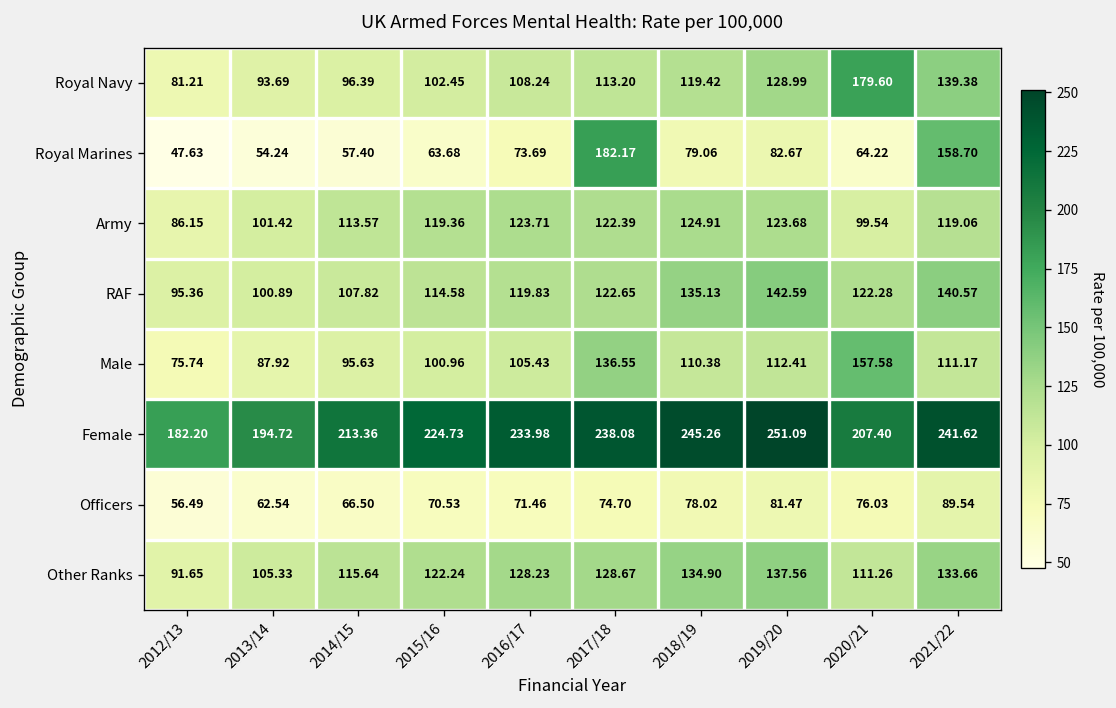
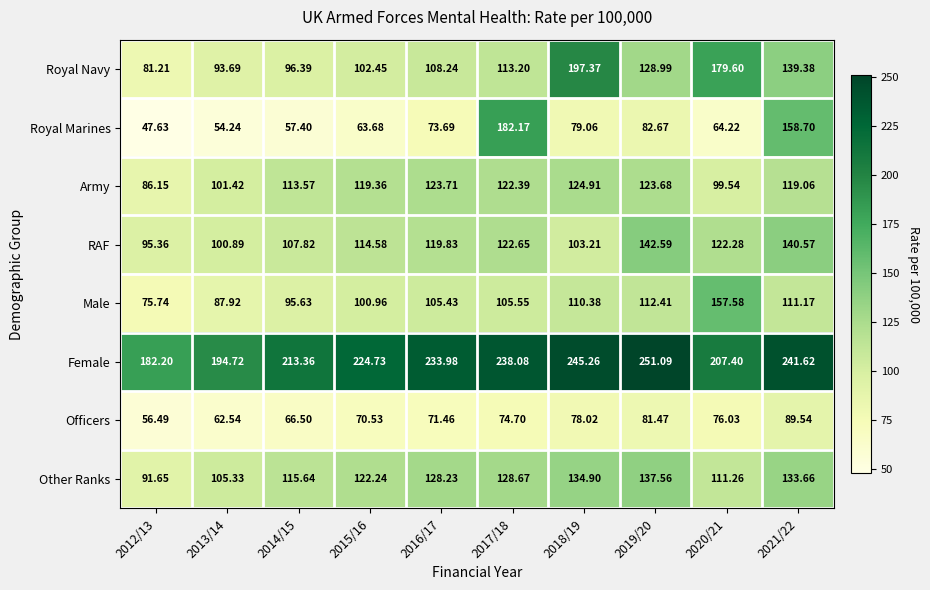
  {
    "Royal Navy": {
      "2012/13": 81.21,
      "2013/14": 93.69,
      "2014/15": 96.39,
      "2015/16": 102.45,
      "2016/17": 108.24,
      "2017/18": 113.20,
-     "2018/19": 119.42,
+     "2018/19": 197.37,
      "2019/20": 128.99,
      "2020/21": 179.60,
      "2021/22": 139.38
    },
    "Royal Marines": {
      "2012/13": 47.63,
      "2013/14": 54.24,
      "2014/15": 57.40,
      "2015/16": 63.68,
      "2016/17": 73.69,
      "2017/18": 182.17,
      "2018/19": 79.06,
      "2019/20": 82.67,
      "2020/21": 64.22,
      "2021/22": 158.70
    },
    "Army": {
      "2012/13": 86.15,
      "2013/14": 101.42,
      "2014/15": 113.57,
      "2015/16": 119.36,
      "2016/17": 123.71,
      "2017/18": 122.39,
      "2018/19": 124.91,
      "2019/20": 123.68,
      "2020/21": 99.54,
      "2021/22": 119.06
    },
    "RAF": {
      "2012/13": 95.36,
      "2013/14": 100.89,
      "2014/15": 107.82,
      "2015/16": 114.58,
      "2016/17": 119.83,
      "2017/18": 122.65,
-     "2018/19": 135.13,
+     "2018/19": 103.21,
      "2019/20": 142.59,
      "2020/21": 122.28,
      "2021/22": 140.57
    },
    "Male": {
      "2012/13": 75.74,
      "2013/14": 87.92,
      "2014/15": 95.63,
      "2015/16": 100.96,
      "2016/17": 105.43,
-     "2017/18": 136.55,
+     "2017/18": 105.55,
      "2018/19": 110.38,
      "2019/20": 112.41,
      "2020/21": 157.58,
      "2021/22": 111.17
    },
    "Female": {
      "2012/13": 182.20,
      "2013/14": 194.72,
      "2014/15": 213.36,
      "2015/16": 224.73,
      "2016/17": 233.98,
      "2017/18": 238.08,
      "2018/19": 245.26,
      "2019/20": 251.09,
      "2020/21": 207.40,
      "2021/22": 241.62
    },
    "Officers": {
      "2012/13": 56.49,
      "2013/14": 62.54,
      "2014/15": 66.50,
      "2015/16": 70.53,
      "2016/17": 71.46,
      "2017/18": 74.70,
      "2018/19": 78.02,
      "2019/20": 81.47,
      "2020/21": 76.03,
      "2021/22": 89.54
    },
    "Other Ranks": {
      "2012/13": 91.65,
      "2013/14": 105.33,
      "2014/15": 115.64,
      "2015/16": 122.24,
      "2016/17": 128.23,
      "2017/18": 128.67,
      "2018/19": 134.90,
      "2019/20": 137.56,
      "2020/21": 111.26,
      "2021/22": 133.66
    }
  }
